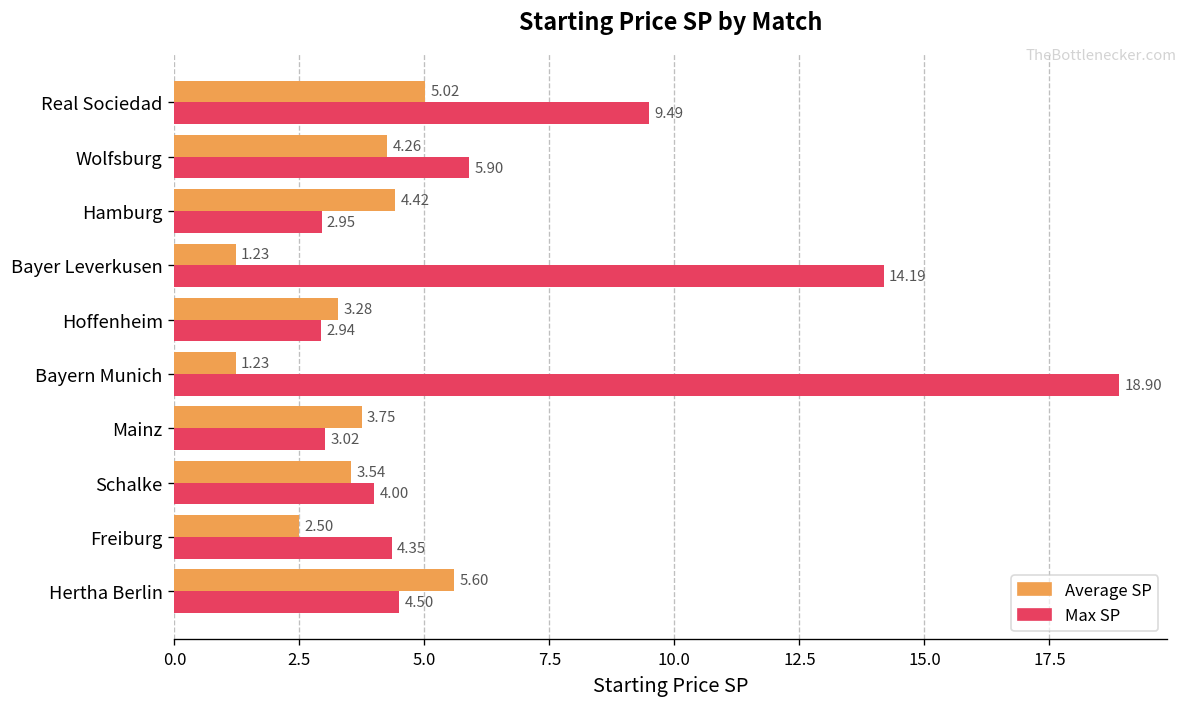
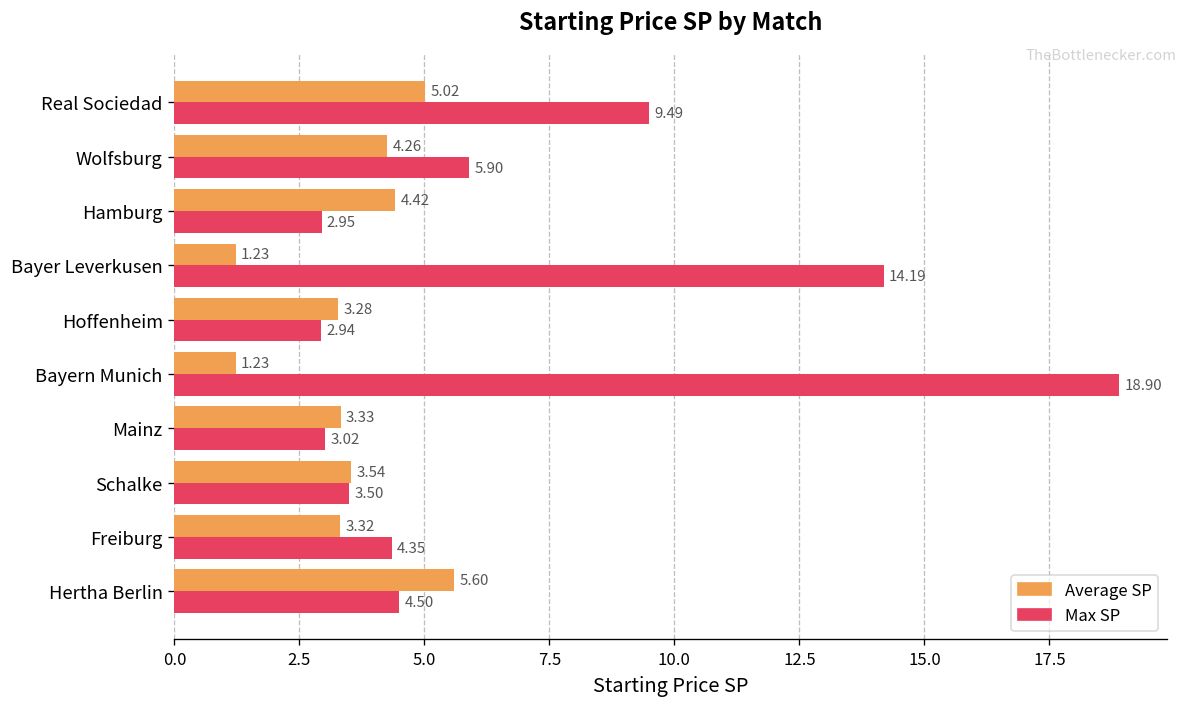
  {
    "Average SP": {
      "Real Sociedad": 5.02,
      "Wolfsburg": 4.26,
      "Hamburg": 4.42,
      "Bayer Leverkusen": 1.23,
      "Hoffenheim": 3.28,
      "Bayern Munich": 1.23,
-     "Mainz": 3.75,
+     "Mainz": 3.33,
      "Schalke": 3.54,
-     "Freiburg": 2.50,
+     "Freiburg": 3.32,
      "Hertha Berlin": 5.60
    },
    "Max SP": {
      "Real Sociedad": 9.49,
      "Wolfsburg": 5.90,
      "Hamburg": 2.95,
      "Bayer Leverkusen": 14.19,
      "Hoffenheim": 2.94,
      "Bayern Munich": 18.90,
      "Mainz": 3.02,
-     "Schalke": 4.00,
+     "Schalke": 3.50,
      "Freiburg": 4.35,
      "Hertha Berlin": 4.50
    }
  }
